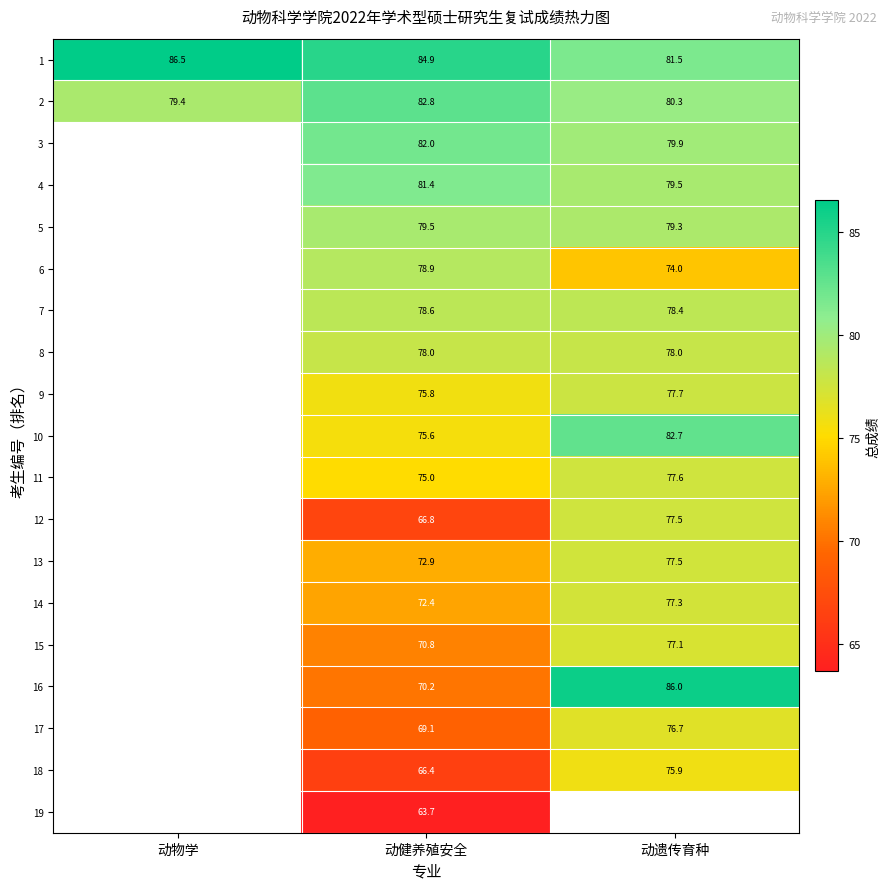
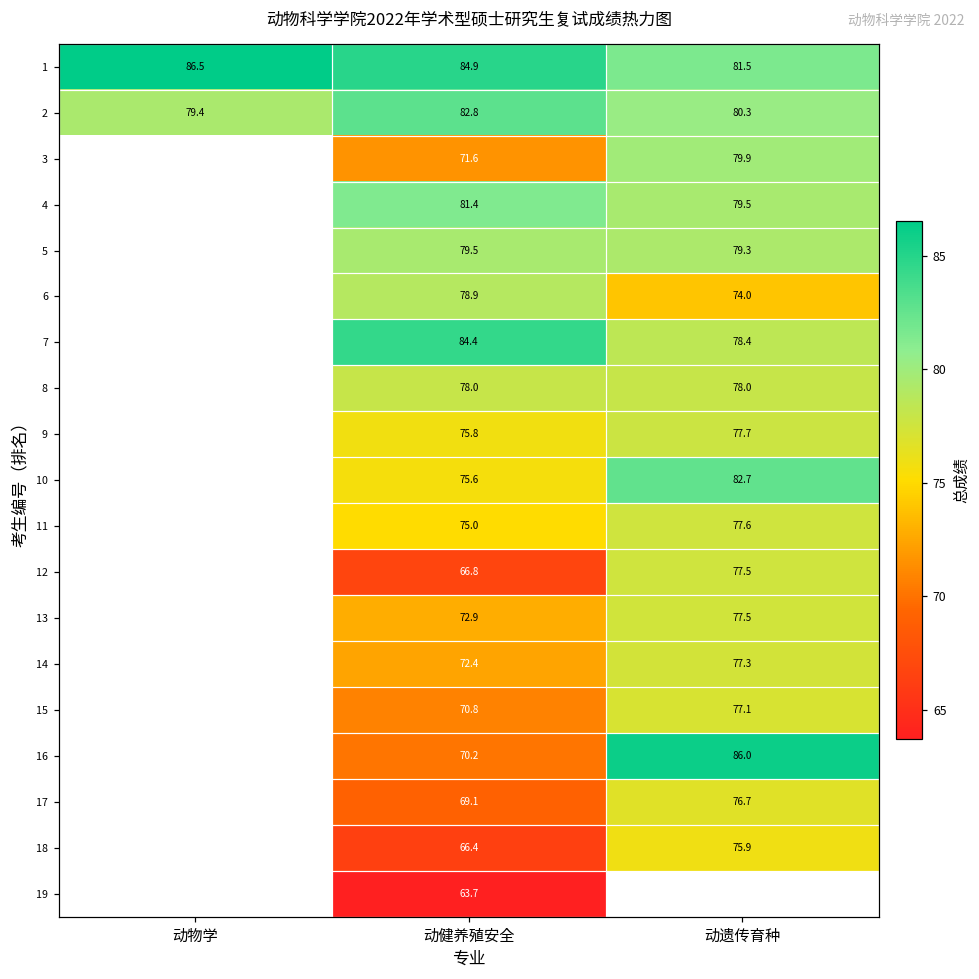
  {
    "1": {
      "动物学": 86.5,
      "动健养殖安全": 84.9,
      "动遗传育种": 81.5
    },
    "2": {
      "动物学": 79.4,
      "动健养殖安全": 82.8,
      "动遗传育种": 80.3
    },
    "3": {
-     "动健养殖安全": 82.0,
+     "动健养殖安全": 71.6,
      "动遗传育种": 79.9
    },
    "4": {
      "动健养殖安全": 81.4,
      "动遗传育种": 79.5
    },
    "5": {
      "动健养殖安全": 79.5,
      "动遗传育种": 79.3
    },
    "6": {
      "动健养殖安全": 78.9,
      "动遗传育种": 74.0
    },
    "7": {
-     "动健养殖安全": 78.6,
+     "动健养殖安全": 84.4,
      "动遗传育种": 78.4
    },
    "8": {
      "动健养殖安全": 78.0,
      "动遗传育种": 78.0
    },
    "9": {
      "动健养殖安全": 75.8,
      "动遗传育种": 77.7
    },
    "10": {
      "动健养殖安全": 75.6,
      "动遗传育种": 82.7
    },
    "11": {
      "动健养殖安全": 75.0,
      "动遗传育种": 77.6
    },
    "12": {
      "动健养殖安全": 66.8,
      "动遗传育种": 77.5
    },
    "13": {
      "动健养殖安全": 72.9,
      "动遗传育种": 77.5
    },
    "14": {
      "动健养殖安全": 72.4,
      "动遗传育种": 77.3
    },
    "15": {
      "动健养殖安全": 70.8,
      "动遗传育种": 77.1
    },
    "16": {
      "动健养殖安全": 70.2,
      "动遗传育种": 86.0
    },
    "17": {
      "动健养殖安全": 69.1,
      "动遗传育种": 76.7
    },
    "18": {
      "动健养殖安全": 66.4,
      "动遗传育种": 75.9
    },
    "19": {
      "动健养殖安全": 63.7
    }
  }
